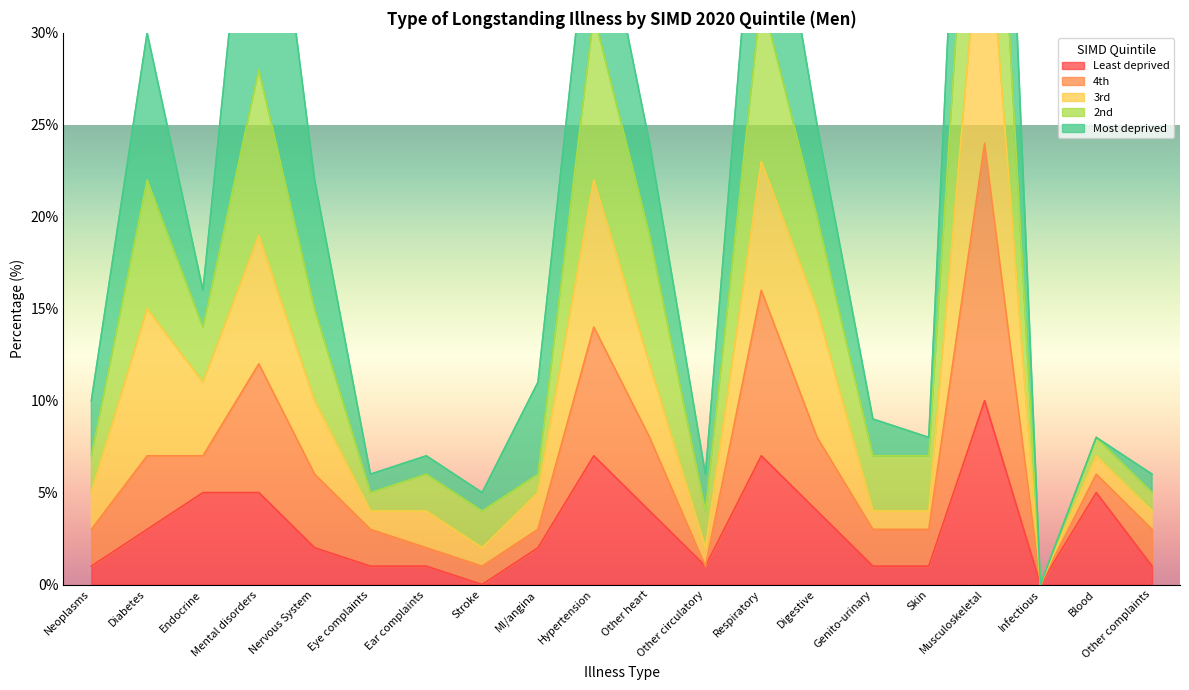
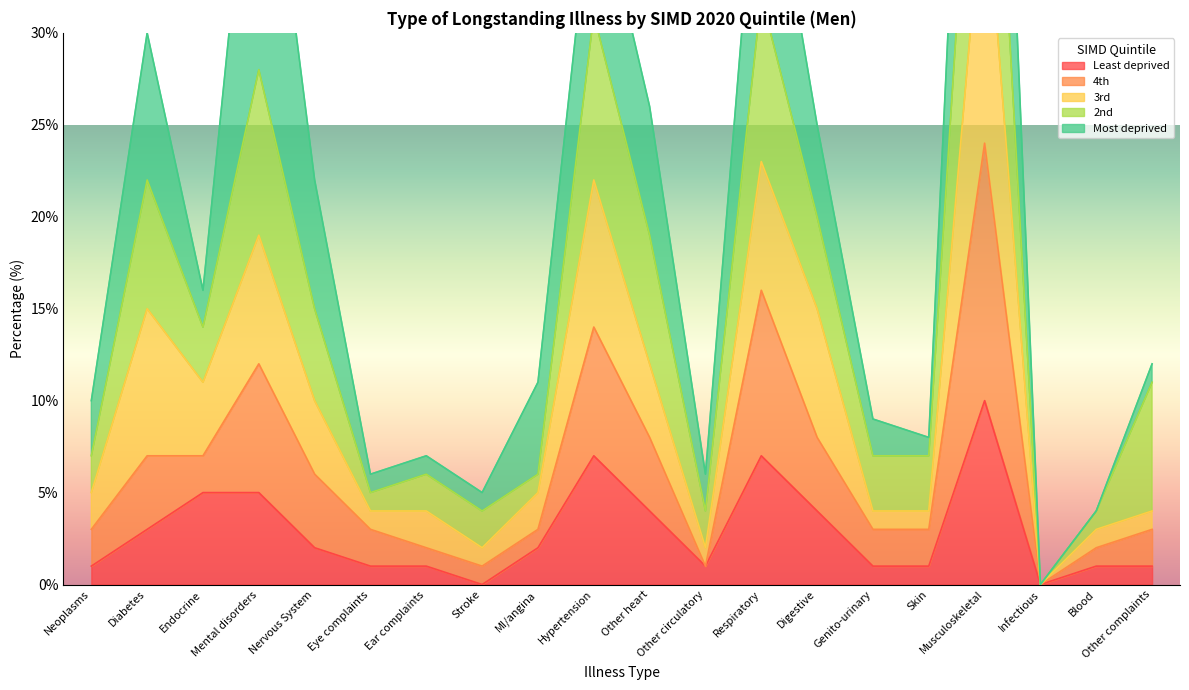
  {
    "Least deprived": {
      "Neoplasms": "1%",
      "Diabetes": "3%",
      "Endocrine": "5%",
      "Mental disorders": "5%",
      "Nervous System": "2%",
      "Eye complaints": "1%",
      "Ear complaints": "1%",
      "Stroke": "0%",
      "MI/angina": "2%",
      "Hypertension": "7%",
      "Other heart": "4%",
      "Respiratory": "7%",
      "Digestive": "4%",
      "Genito-urinary": "1%",
      "Skin": "1%",
      "Musculoskeletal": "10%",
-     "Blood": "5%",
+     "Blood": "1%",
      "Other complaints": "1%"
    },
    "4th": {
      "Neoplasms": "2%",
      "Diabetes": "4%",
      "Endocrine": "2%",
      "Mental disorders": "7%",
      "Nervous System": "4%",
      "Eye complaints": "2%",
      "Ear complaints": "1%",
      "Stroke": "1%",
      "MI/angina": "1%",
      "Hypertension": "7%",
      "Other heart": "4%",
      "Respiratory": "9%",
      "Digestive": "4%",
      "Genito-urinary": "2%",
      "Skin": "2%",
      "Musculoskeletal": "14%",
      "Blood": "1%",
      "Other complaints": "2%"
    },
    "3rd": {
      "Neoplasms": "2%",
      "Diabetes": "8%",
      "Endocrine": "4%",
      "Mental disorders": "7%",
      "Nervous System": "4%",
      "Eye complaints": "1%",
      "Ear complaints": "2%",
      "Stroke": "1%",
      "MI/angina": "2%",
      "Hypertension": "8%",
      "Other heart": "4%",
      "Other circulatory": "1%",
      "Respiratory": "7%",
      "Digestive": "7%",
      "Genito-urinary": "1%",
      "Skin": "1%",
      "Blood": "1%",
      "Other complaints": "1%"
    },
    "2nd": {
      "Neoplasms": "2%",
      "Diabetes": "7%",
      "Endocrine": "3%",
      "Mental disorders": "9%",
      "Nervous System": "5%",
      "Eye complaints": "1%",
      "Ear complaints": "2%",
      "Stroke": "2%",
      "MI/angina": "1%",
      "Other heart": "7%",
      "Other circulatory": "2%",
      "Digestive": "5%",
      "Genito-urinary": "3%",
      "Skin": "3%",
-     "Other complaints": "1%"
+     "Other complaints": "7%"
    },
    "Most deprived": {
      "Neoplasms": "3%",
      "Diabetes": "8%",
      "Endocrine": "2%",
      "Nervous System": "7%",
      "Eye complaints": "1%",
      "Ear complaints": "1%",
      "Stroke": "1%",
      "MI/angina": "5%",
-     "Other heart": "5%",
+     "Other heart": "7%",
      "Other circulatory": "2%",
      "Digestive": "5%",
      "Genito-urinary": "2%",
      "Skin": "1%",
      "Other complaints": "1%"
    }
  }
